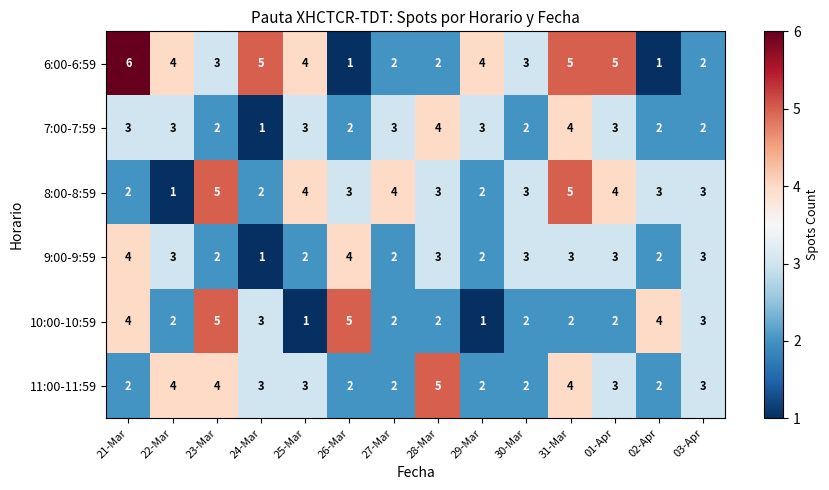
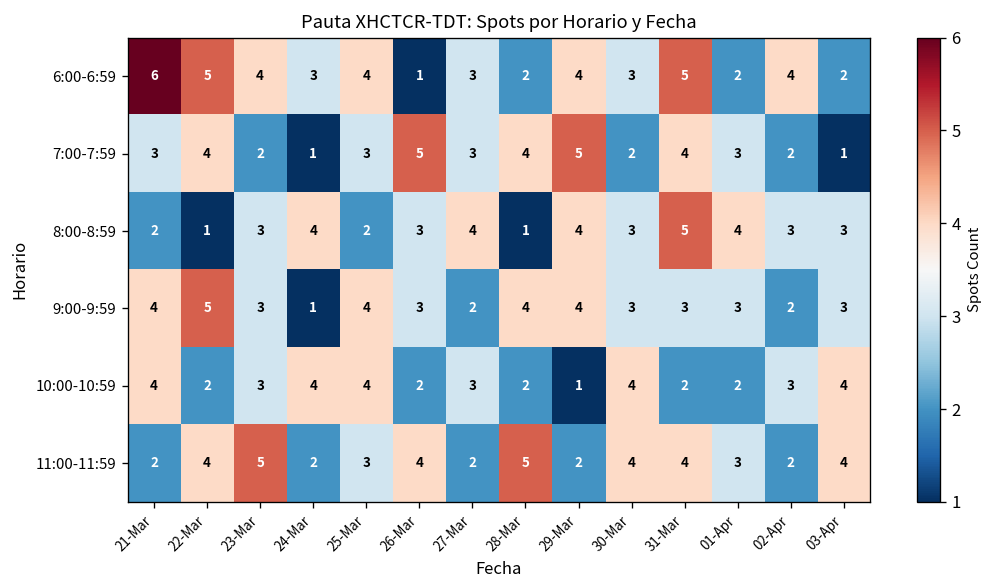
  {
    "6:00-6:59": {
      "21-Mar": 6,
-     "22-Mar": 4,
-     "23-Mar": 3,
-     "24-Mar": 5,
+     "22-Mar": 5,
+     "23-Mar": 4,
+     "24-Mar": 3,
      "25-Mar": 4,
      "26-Mar": 1,
-     "27-Mar": 2,
+     "27-Mar": 3,
      "28-Mar": 2,
      "29-Mar": 4,
      "30-Mar": 3,
      "31-Mar": 5,
-     "01-Apr": 5,
-     "02-Apr": 1,
+     "01-Apr": 2,
+     "02-Apr": 4,
      "03-Apr": 2
    },
    "7:00-7:59": {
      "21-Mar": 3,
-     "22-Mar": 3,
+     "22-Mar": 4,
      "23-Mar": 2,
      "24-Mar": 1,
      "25-Mar": 3,
-     "26-Mar": 2,
+     "26-Mar": 5,
      "27-Mar": 3,
      "28-Mar": 4,
-     "29-Mar": 3,
+     "29-Mar": 5,
      "30-Mar": 2,
      "31-Mar": 4,
      "01-Apr": 3,
      "02-Apr": 2,
-     "03-Apr": 2
+     "03-Apr": 1
    },
    "8:00-8:59": {
      "21-Mar": 2,
      "22-Mar": 1,
-     "23-Mar": 5,
-     "24-Mar": 2,
-     "25-Mar": 4,
+     "23-Mar": 3,
+     "24-Mar": 4,
+     "25-Mar": 2,
      "26-Mar": 3,
      "27-Mar": 4,
-     "28-Mar": 3,
-     "29-Mar": 2,
+     "28-Mar": 1,
+     "29-Mar": 4,
      "30-Mar": 3,
      "31-Mar": 5,
      "01-Apr": 4,
      "02-Apr": 3,
      "03-Apr": 3
    },
    "9:00-9:59": {
      "21-Mar": 4,
-     "22-Mar": 3,
-     "23-Mar": 2,
+     "22-Mar": 5,
+     "23-Mar": 3,
      "24-Mar": 1,
-     "25-Mar": 2,
-     "26-Mar": 4,
+     "25-Mar": 4,
+     "26-Mar": 3,
      "27-Mar": 2,
-     "28-Mar": 3,
-     "29-Mar": 2,
+     "28-Mar": 4,
+     "29-Mar": 4,
      "30-Mar": 3,
      "31-Mar": 3,
      "01-Apr": 3,
      "02-Apr": 2,
      "03-Apr": 3
    },
    "10:00-10:59": {
      "21-Mar": 4,
      "22-Mar": 2,
-     "23-Mar": 5,
-     "24-Mar": 3,
-     "25-Mar": 1,
-     "26-Mar": 5,
-     "27-Mar": 2,
+     "23-Mar": 3,
+     "24-Mar": 4,
+     "25-Mar": 4,
+     "26-Mar": 2,
+     "27-Mar": 3,
      "28-Mar": 2,
      "29-Mar": 1,
-     "30-Mar": 2,
+     "30-Mar": 4,
      "31-Mar": 2,
      "01-Apr": 2,
-     "02-Apr": 4,
-     "03-Apr": 3
+     "02-Apr": 3,
+     "03-Apr": 4
    },
    "11:00-11:59": {
      "21-Mar": 2,
      "22-Mar": 4,
-     "23-Mar": 4,
-     "24-Mar": 3,
+     "23-Mar": 5,
+     "24-Mar": 2,
      "25-Mar": 3,
-     "26-Mar": 2,
+     "26-Mar": 4,
      "27-Mar": 2,
      "28-Mar": 5,
      "29-Mar": 2,
-     "30-Mar": 2,
+     "30-Mar": 4,
      "31-Mar": 4,
      "01-Apr": 3,
      "02-Apr": 2,
-     "03-Apr": 3
+     "03-Apr": 4
    }
  }
